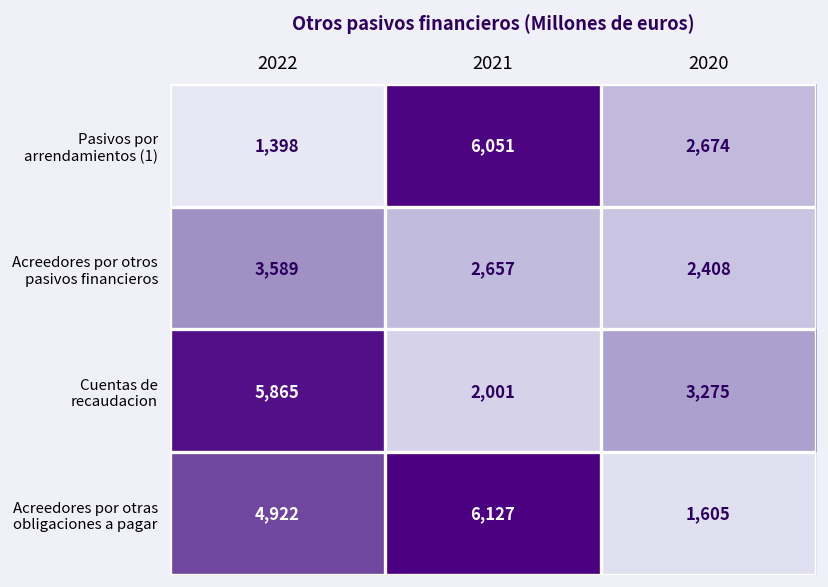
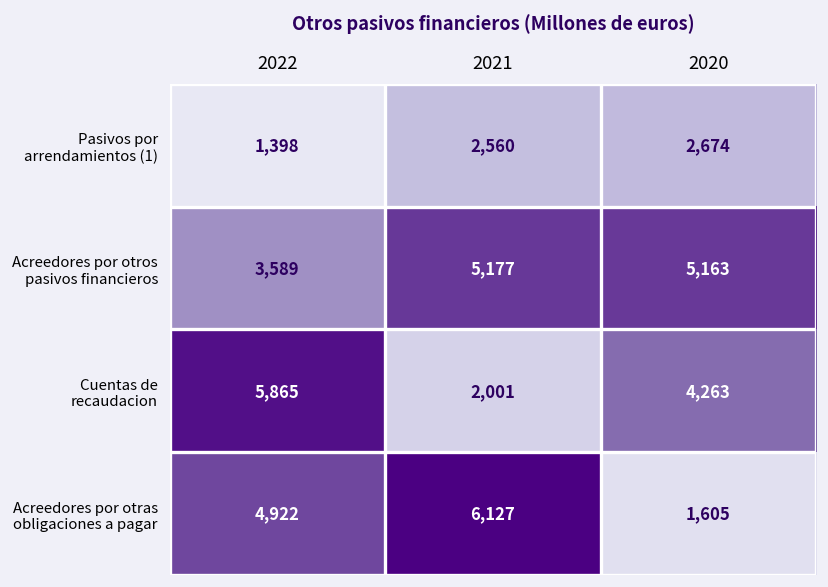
  {
    "Pasivos por arrendamientos (1)": {
      "2022": "1,398",
-     "2021": "6,051",
+     "2021": "2,560",
      "2020": "2,674"
    },
    "Acreedores por otros pasivos financieros": {
      "2022": "3,589",
-     "2021": "2,657",
-     "2020": "2,408"
+     "2021": "5,177",
+     "2020": "5,163"
    },
    "Cuentas de recaudacion": {
      "2022": "5,865",
      "2021": "2,001",
-     "2020": "3,275"
+     "2020": "4,263"
    },
    "Acreedores por otras obligaciones a pagar": {
      "2022": "4,922",
      "2021": "6,127",
      "2020": "1,605"
    }
  }
